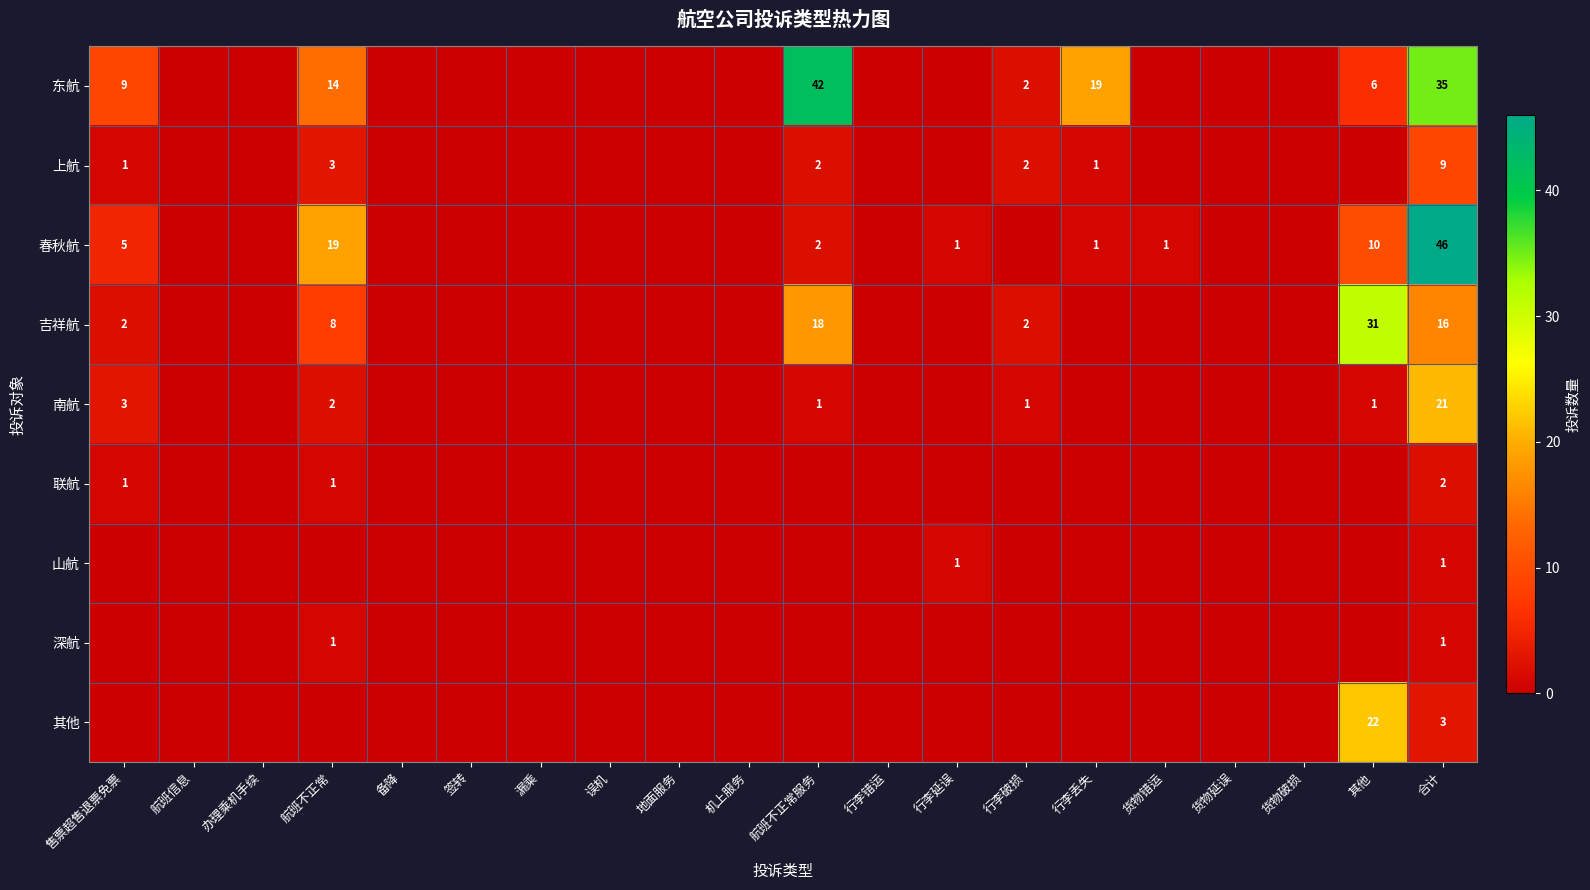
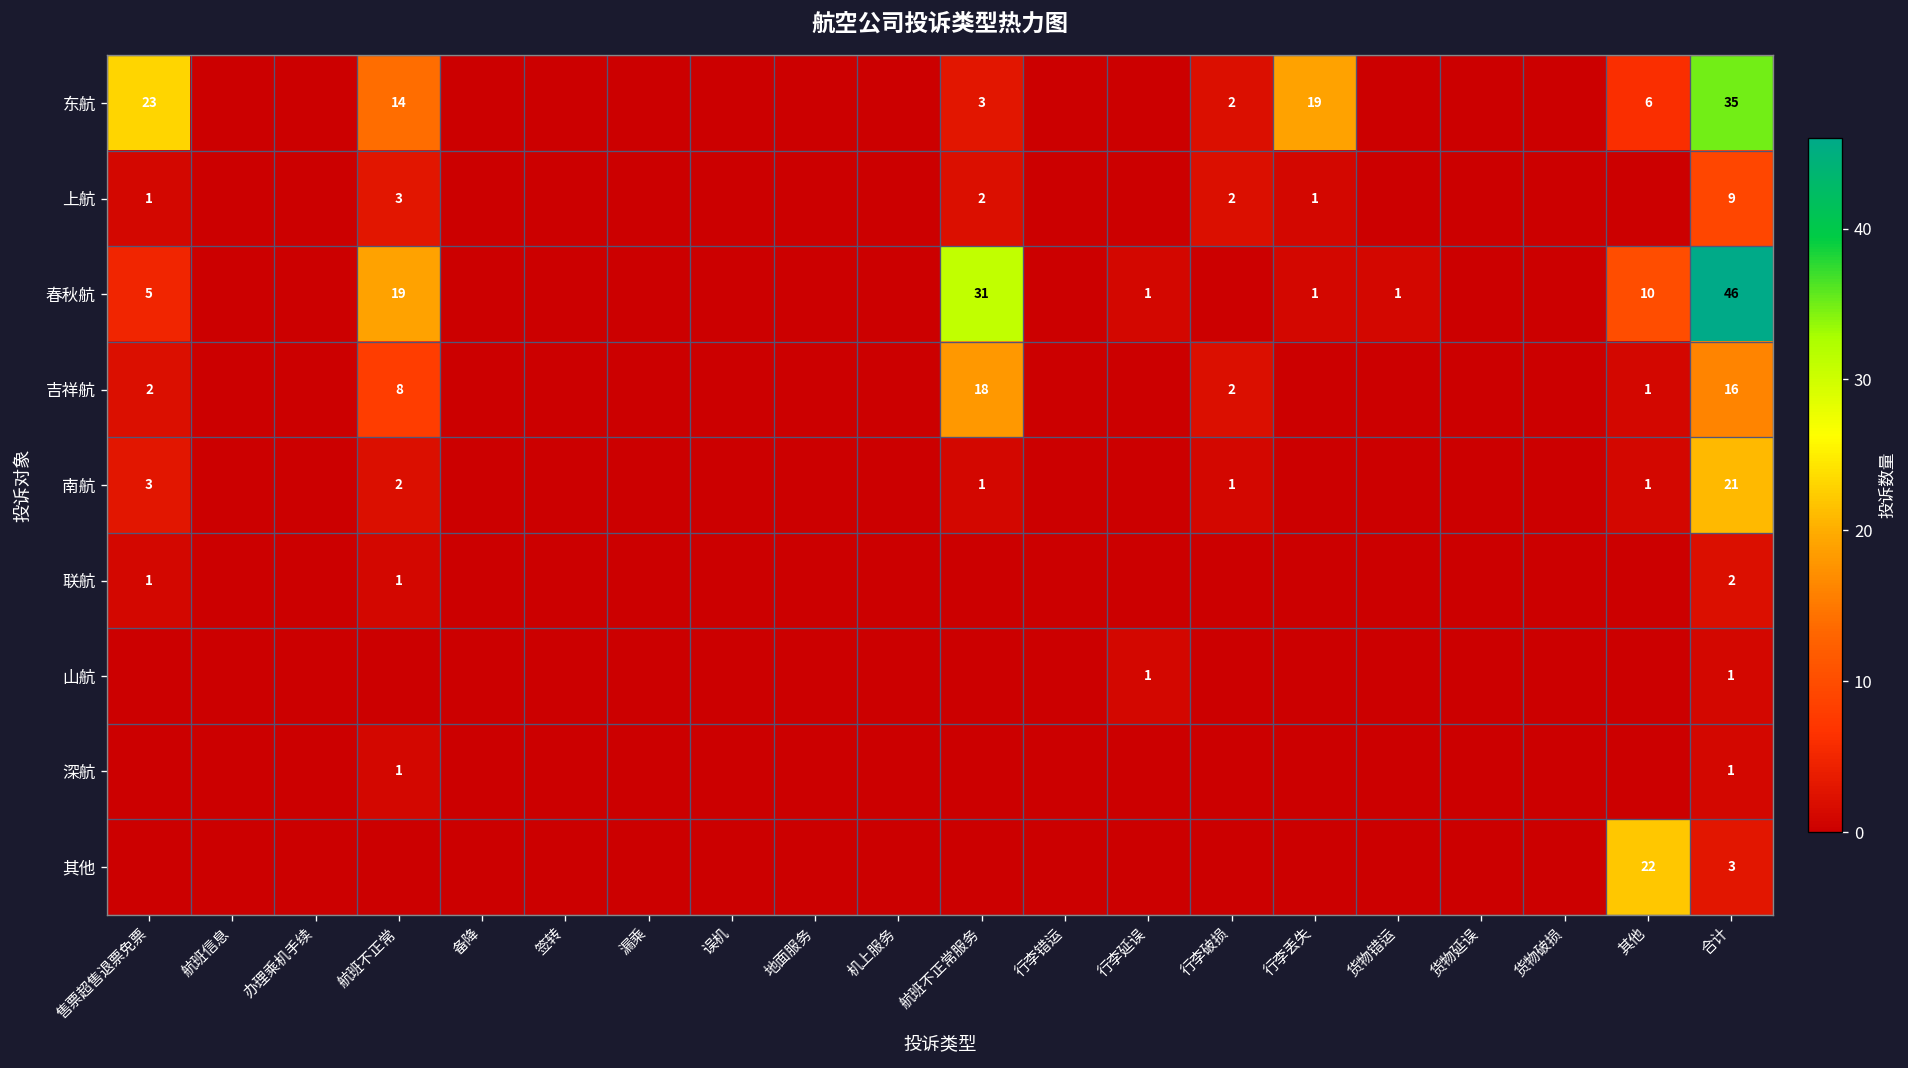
  {
    "东航": {
-     "售票超售退票免票": 9,
+     "售票超售退票免票": 23,
      "航班不正常": 14,
-     "航班不正常服务": 42,
+     "航班不正常服务": 3,
      "行李破损": 2,
      "行李丢失": 19,
      "其他": 6,
      "合计": 35
    },
    "上航": {
      "售票超售退票免票": 1,
      "航班不正常": 3,
      "航班不正常服务": 2,
      "行李破损": 2,
      "行李丢失": 1,
      "合计": 9
    },
    "春秋航": {
      "售票超售退票免票": 5,
      "航班不正常": 19,
-     "航班不正常服务": 2,
+     "航班不正常服务": 31,
      "行李延误": 1,
      "行李丢失": 1,
      "货物错运": 1,
      "其他": 10,
      "合计": 46
    },
    "吉祥航": {
      "售票超售退票免票": 2,
      "航班不正常": 8,
      "航班不正常服务": 18,
      "行李破损": 2,
-     "其他": 31,
+     "其他": 1,
      "合计": 16
    },
    "南航": {
      "售票超售退票免票": 3,
      "航班不正常": 2,
      "航班不正常服务": 1,
      "行李破损": 1,
      "其他": 1,
      "合计": 21
    },
    "联航": {
      "售票超售退票免票": 1,
      "航班不正常": 1,
      "合计": 2
    },
    "山航": {
      "行李延误": 1,
      "合计": 1
    },
    "深航": {
      "航班不正常": 1,
      "合计": 1
    },
    "其他": {
      "其他": 22,
      "合计": 3
    }
  }
